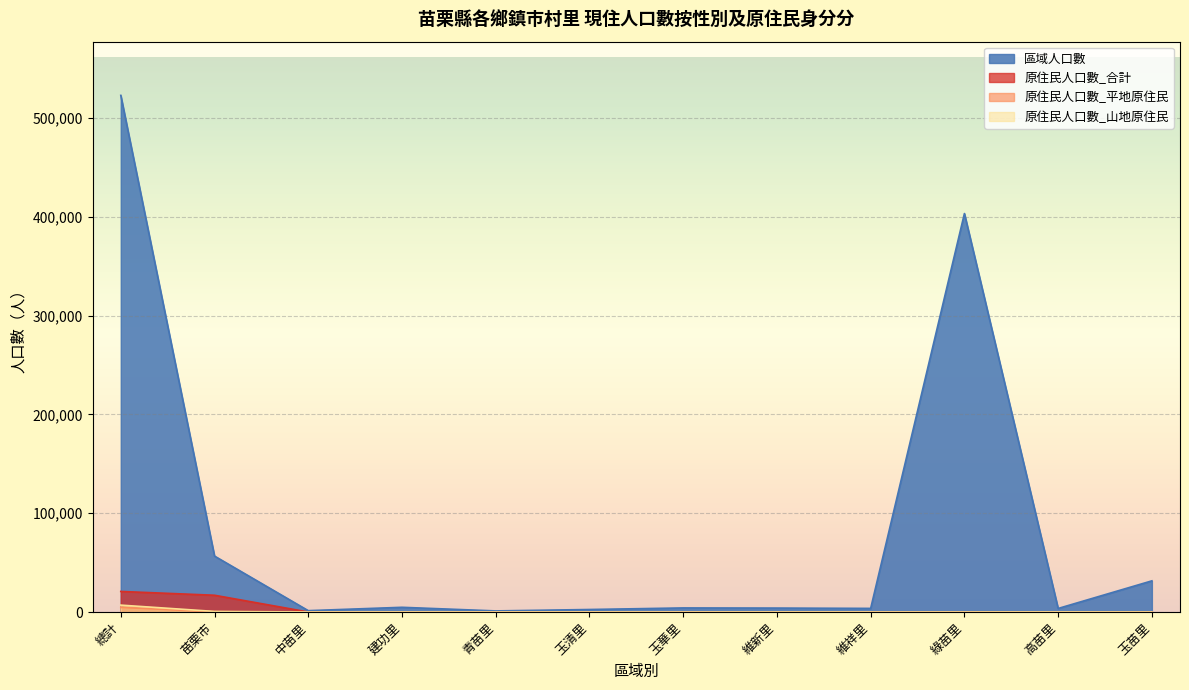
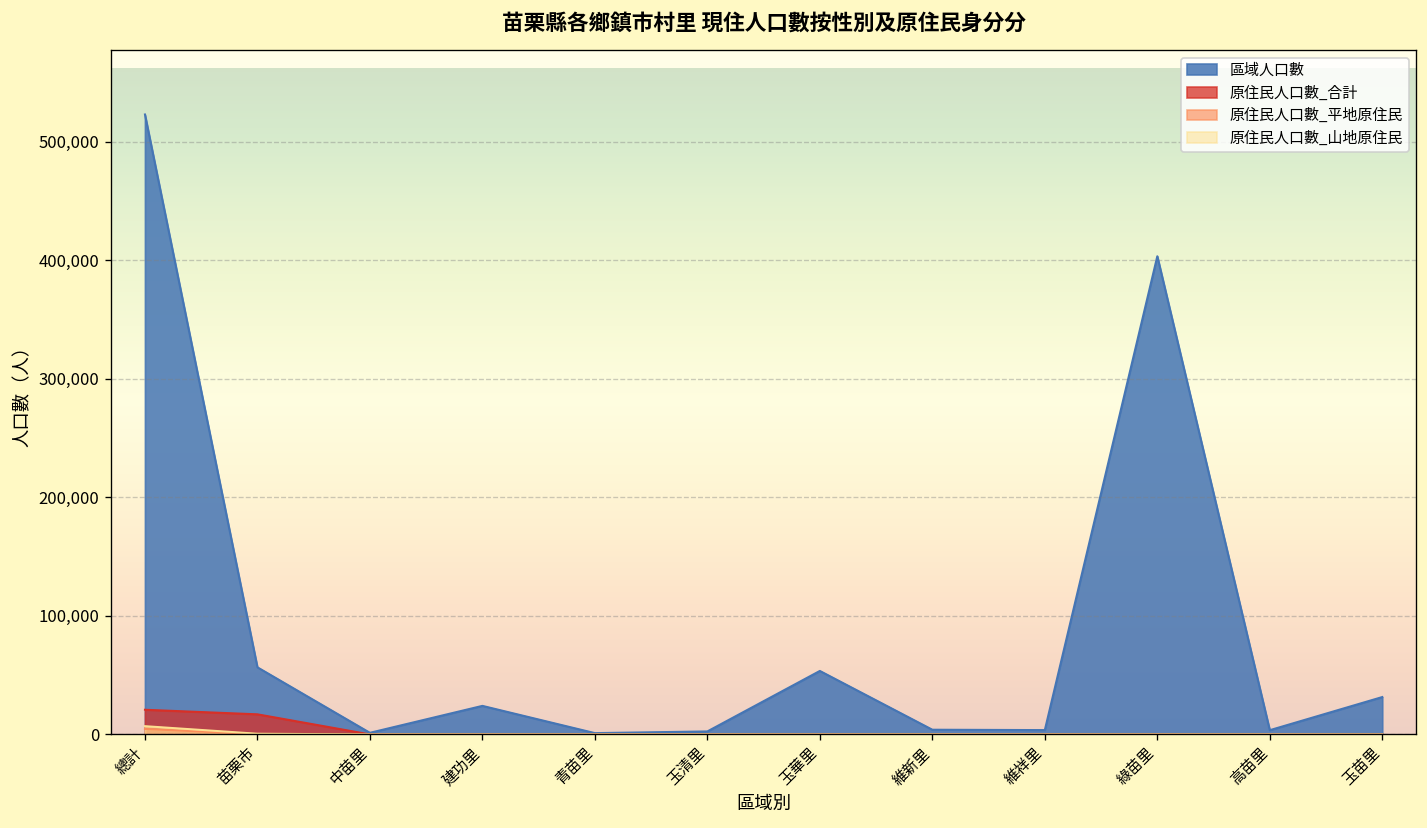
  {
    "區域人口數": {
      "總計": "520,000",
      "苗栗市": "60,000",
-     "建功里": "0",
-     "玉華里": "0",
+     "建功里": "20,000",
+     "玉華里": "50,000",
      "維新里": "0",
      "維祥里": "0",
      "綠苗里": "400,000",
      "高苗里": "0",
      "玉苗里": "30,000"
    },
    "原住民人口數_合計": {
      "總計": "20,000",
      "苗栗市": "20,000"
    }
  }
